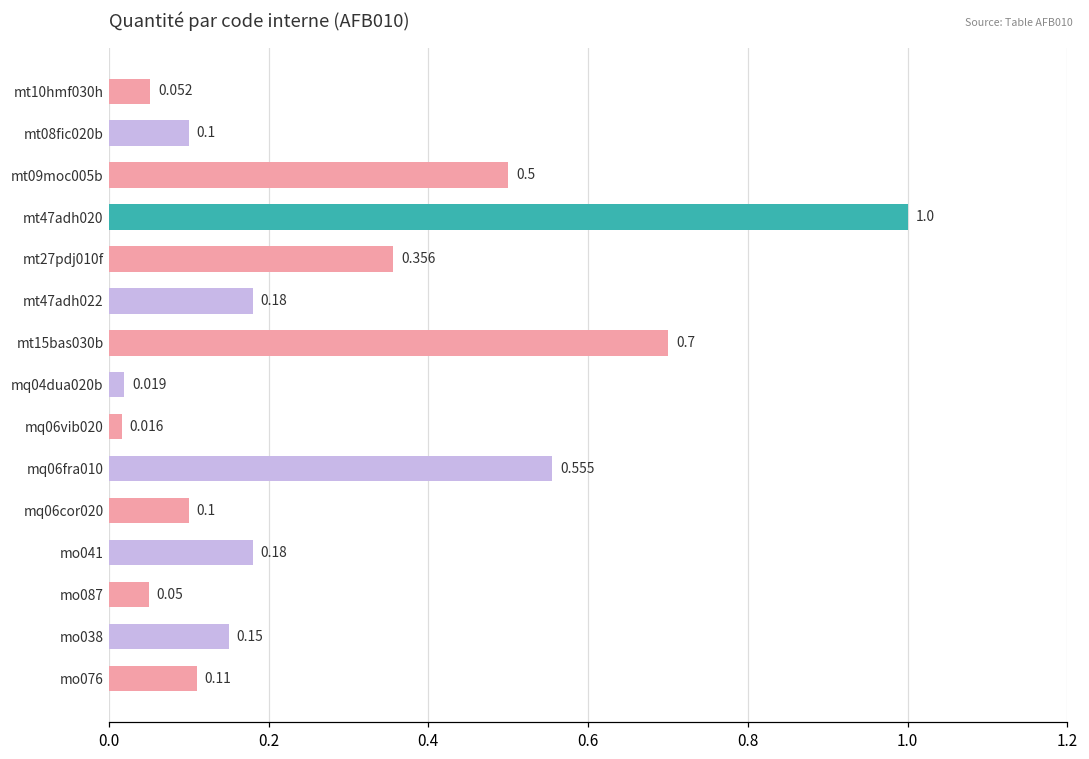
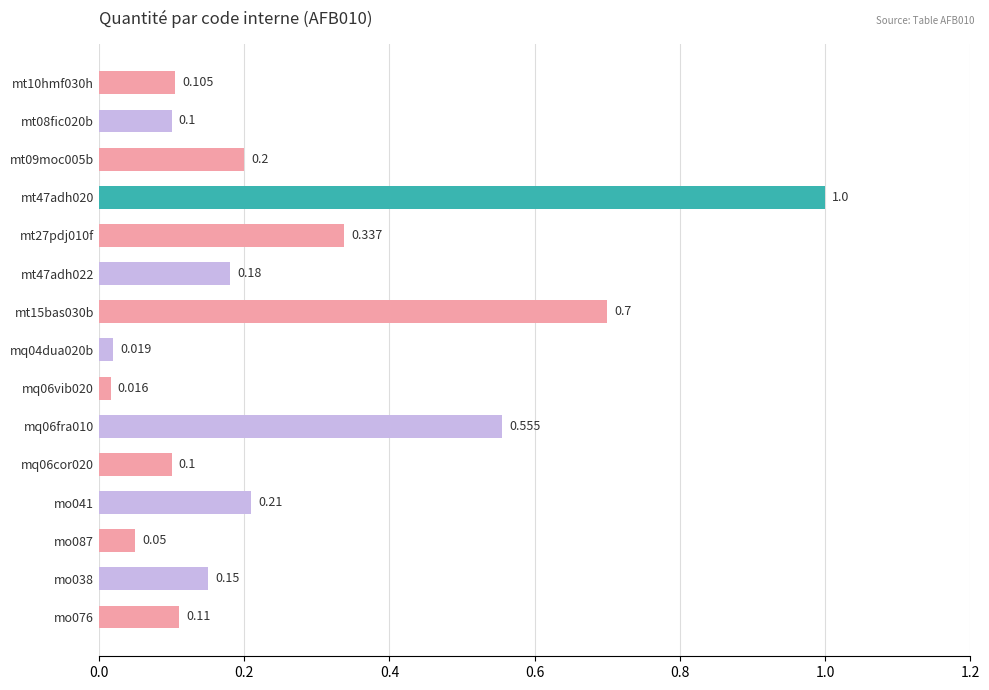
  {
-   "mt10hmf030h": 0.052,
+   "mt10hmf030h": 0.105,
    "mt08fic020b": 0.1,
-   "mt09moc005b": 0.5,
+   "mt09moc005b": 0.2,
    "mt47adh020": 1.0,
-   "mt27pdj010f": 0.356,
+   "mt27pdj010f": 0.337,
    "mt47adh022": 0.18,
    "mt15bas030b": 0.7,
    "mq04dua020b": 0.019,
    "mq06vib020": 0.016,
    "mq06fra010": 0.555,
    "mq06cor020": 0.1,
-   "mo041": 0.18,
+   "mo041": 0.21,
    "mo087": 0.05,
    "mo038": 0.15,
    "mo076": 0.11
  }
